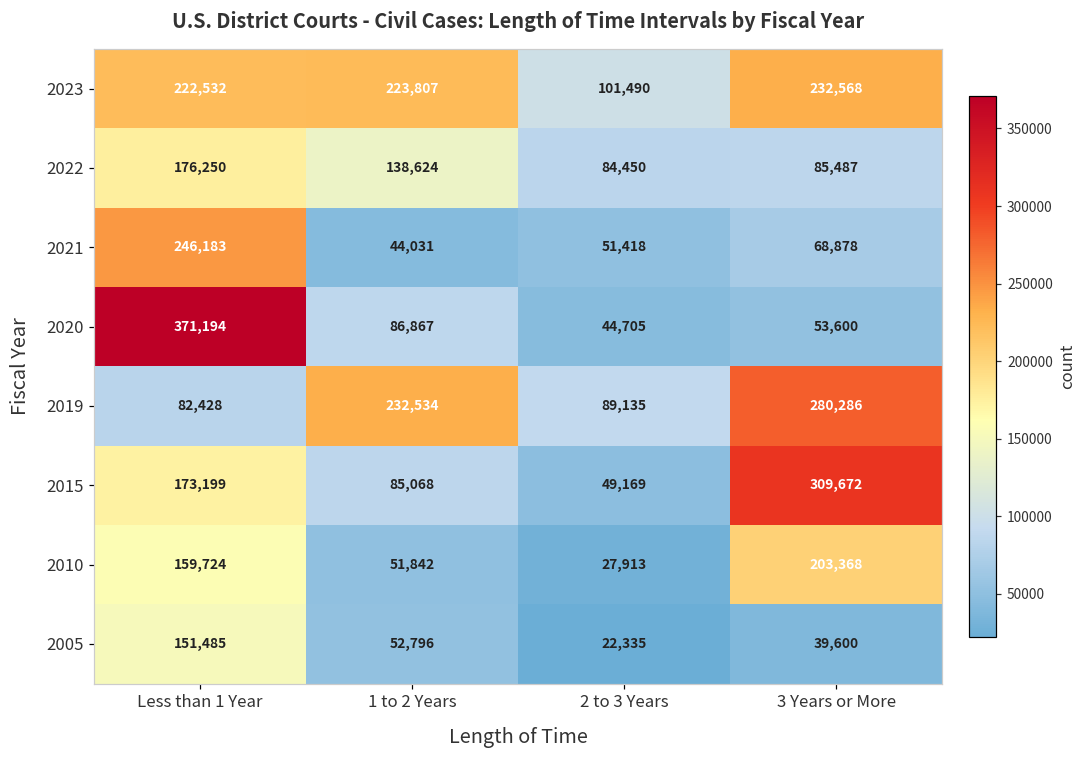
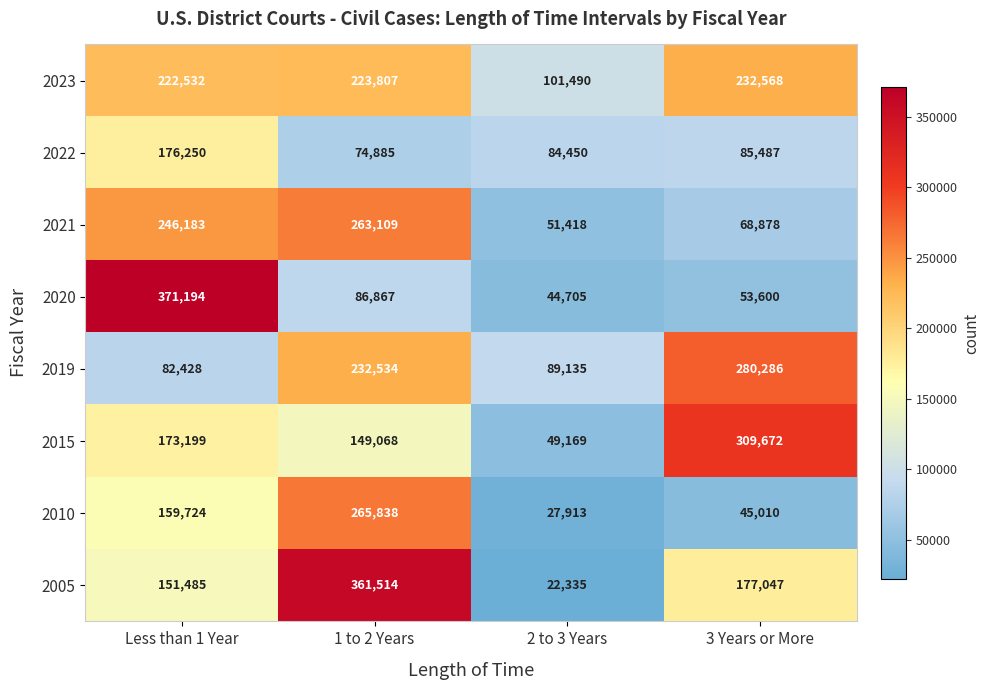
  {
    "2023": {
      "Less than 1 Year": "222,532",
      "1 to 2 Years": "223,807",
      "2 to 3 Years": "101,490",
      "3 Years or More": "232,568"
    },
    "2022": {
      "Less than 1 Year": "176,250",
-     "1 to 2 Years": "138,624",
+     "1 to 2 Years": "74,885",
      "2 to 3 Years": "84,450",
      "3 Years or More": "85,487"
    },
    "2021": {
      "Less than 1 Year": "246,183",
-     "1 to 2 Years": "44,031",
+     "1 to 2 Years": "263,109",
      "2 to 3 Years": "51,418",
      "3 Years or More": "68,878"
    },
    "2020": {
      "Less than 1 Year": "371,194",
      "1 to 2 Years": "86,867",
      "2 to 3 Years": "44,705",
      "3 Years or More": "53,600"
    },
    "2019": {
      "Less than 1 Year": "82,428",
      "1 to 2 Years": "232,534",
      "2 to 3 Years": "89,135",
      "3 Years or More": "280,286"
    },
    "2015": {
      "Less than 1 Year": "173,199",
-     "1 to 2 Years": "85,068",
+     "1 to 2 Years": "149,068",
      "2 to 3 Years": "49,169",
      "3 Years or More": "309,672"
    },
    "2010": {
      "Less than 1 Year": "159,724",
-     "1 to 2 Years": "51,842",
+     "1 to 2 Years": "265,838",
      "2 to 3 Years": "27,913",
-     "3 Years or More": "203,368"
+     "3 Years or More": "45,010"
    },
    "2005": {
      "Less than 1 Year": "151,485",
-     "1 to 2 Years": "52,796",
+     "1 to 2 Years": "361,514",
      "2 to 3 Years": "22,335",
-     "3 Years or More": "39,600"
+     "3 Years or More": "177,047"
    }
  }
